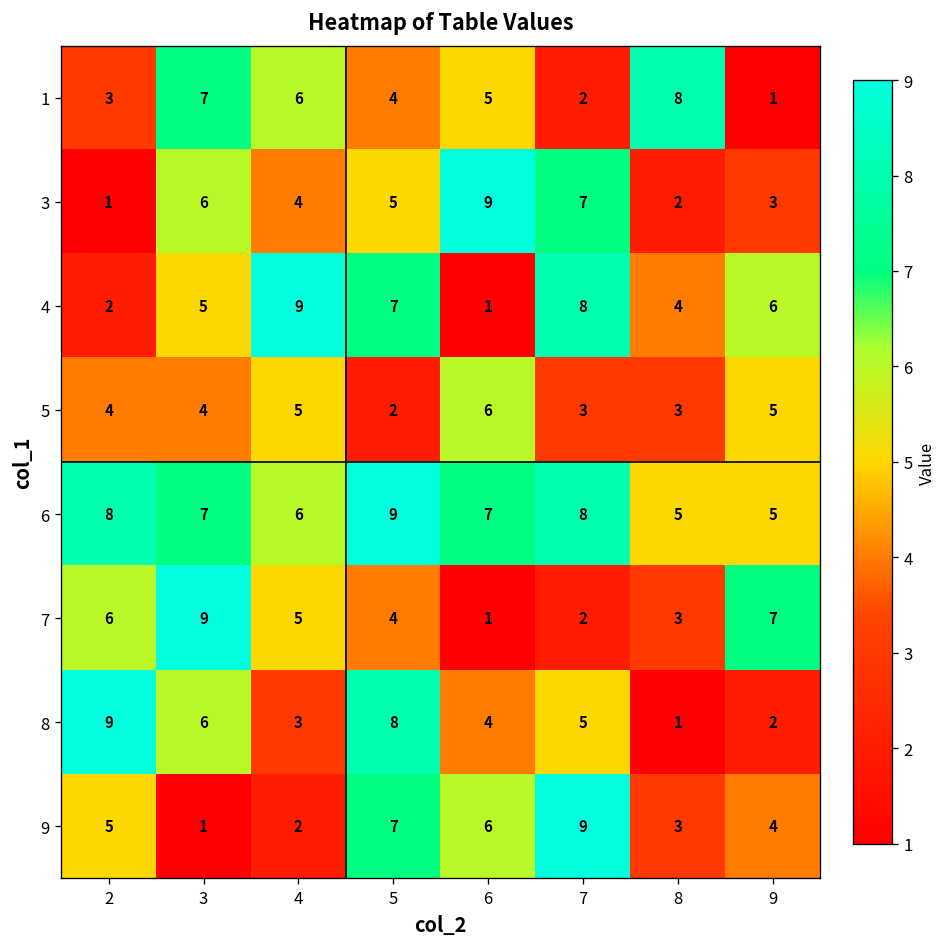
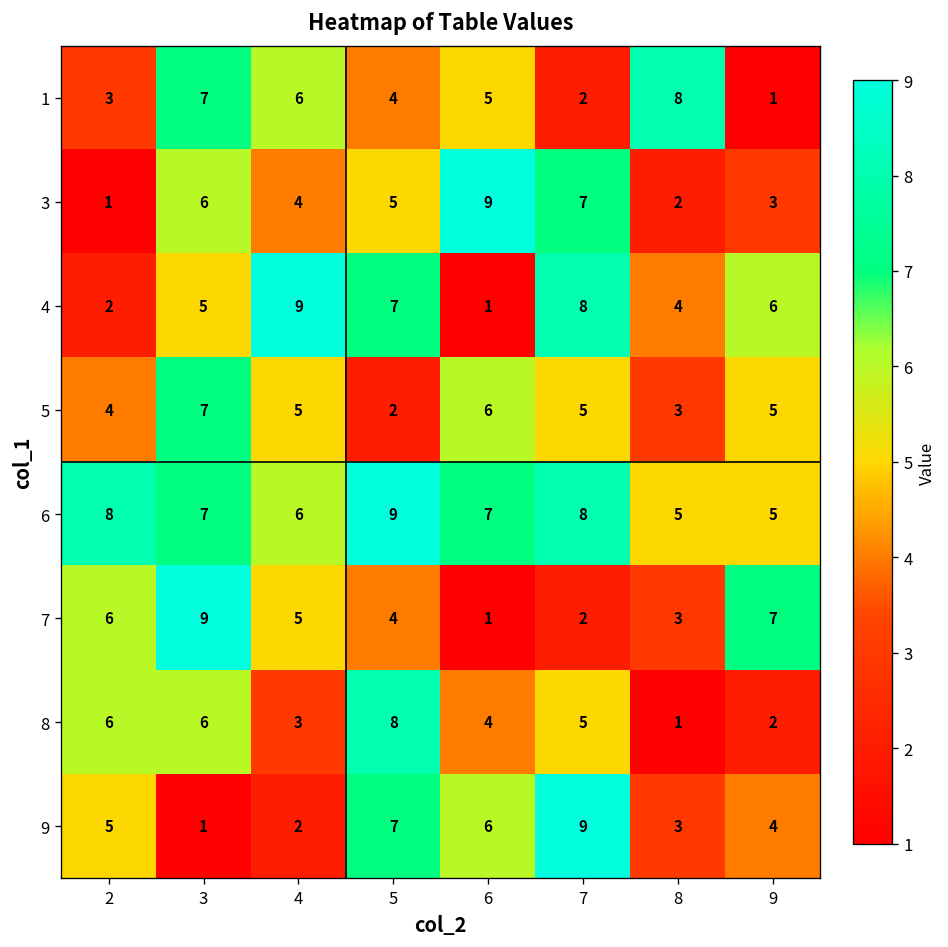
  {
    "1": {
      "2": 3,
      "3": 7,
      "4": 6,
      "5": 4,
      "6": 5,
      "7": 2,
      "8": 8,
      "9": 1
    },
    "3": {
      "2": 1,
      "3": 6,
      "4": 4,
      "5": 5,
      "6": 9,
      "7": 7,
      "8": 2,
      "9": 3
    },
    "4": {
      "2": 2,
      "3": 5,
      "4": 9,
      "5": 7,
      "6": 1,
      "7": 8,
      "8": 4,
      "9": 6
    },
    "5": {
      "2": 4,
-     "3": 4,
+     "3": 7,
      "4": 5,
      "5": 2,
      "6": 6,
-     "7": 3,
+     "7": 5,
      "8": 3,
      "9": 5
    },
    "6": {
      "2": 8,
      "3": 7,
      "4": 6,
      "5": 9,
      "6": 7,
      "7": 8,
      "8": 5,
      "9": 5
    },
    "7": {
      "2": 6,
      "3": 9,
      "4": 5,
      "5": 4,
      "6": 1,
      "7": 2,
      "8": 3,
      "9": 7
    },
    "8": {
-     "2": 9,
+     "2": 6,
      "3": 6,
      "4": 3,
      "5": 8,
      "6": 4,
      "7": 5,
      "8": 1,
      "9": 2
    },
    "9": {
      "2": 5,
      "3": 1,
      "4": 2,
      "5": 7,
      "6": 6,
      "7": 9,
      "8": 3,
      "9": 4
    }
  }
